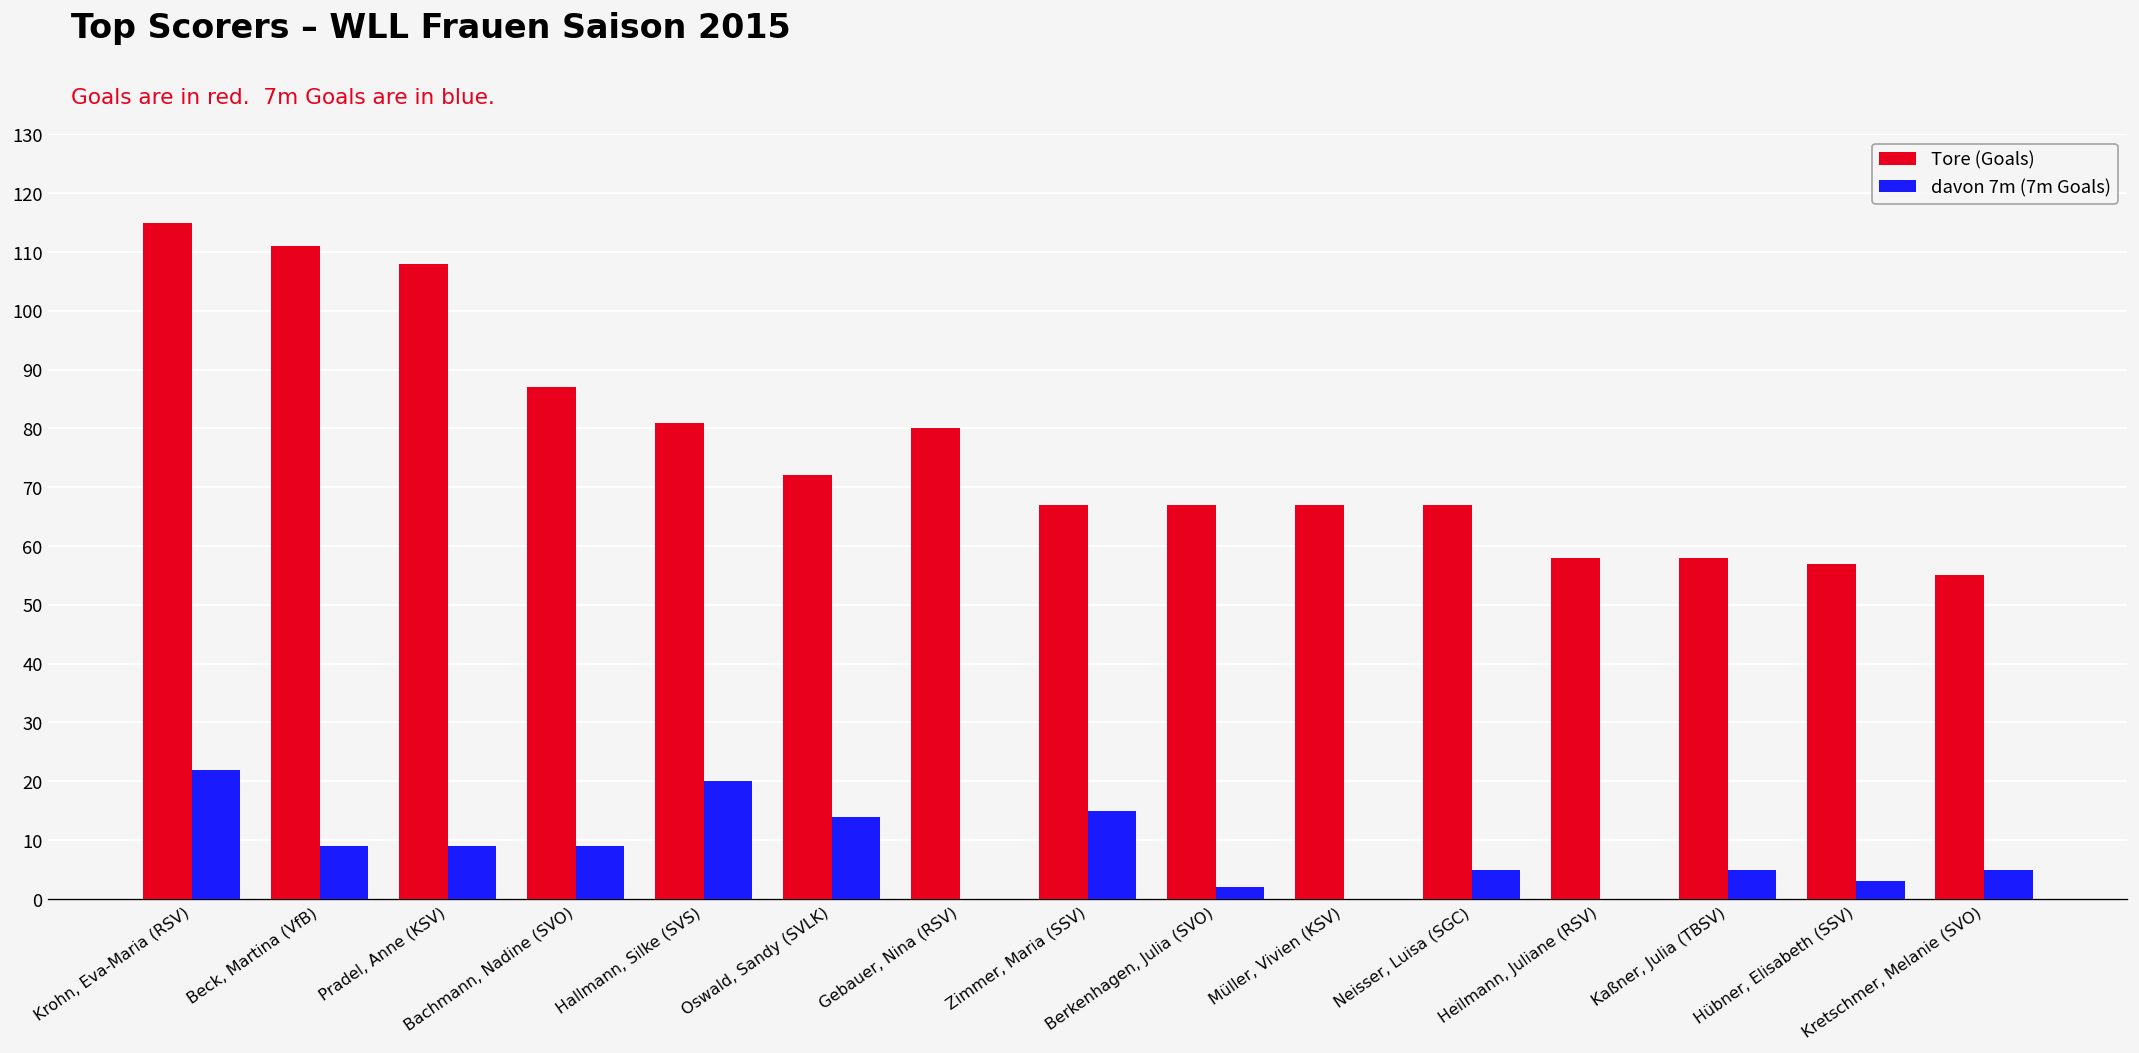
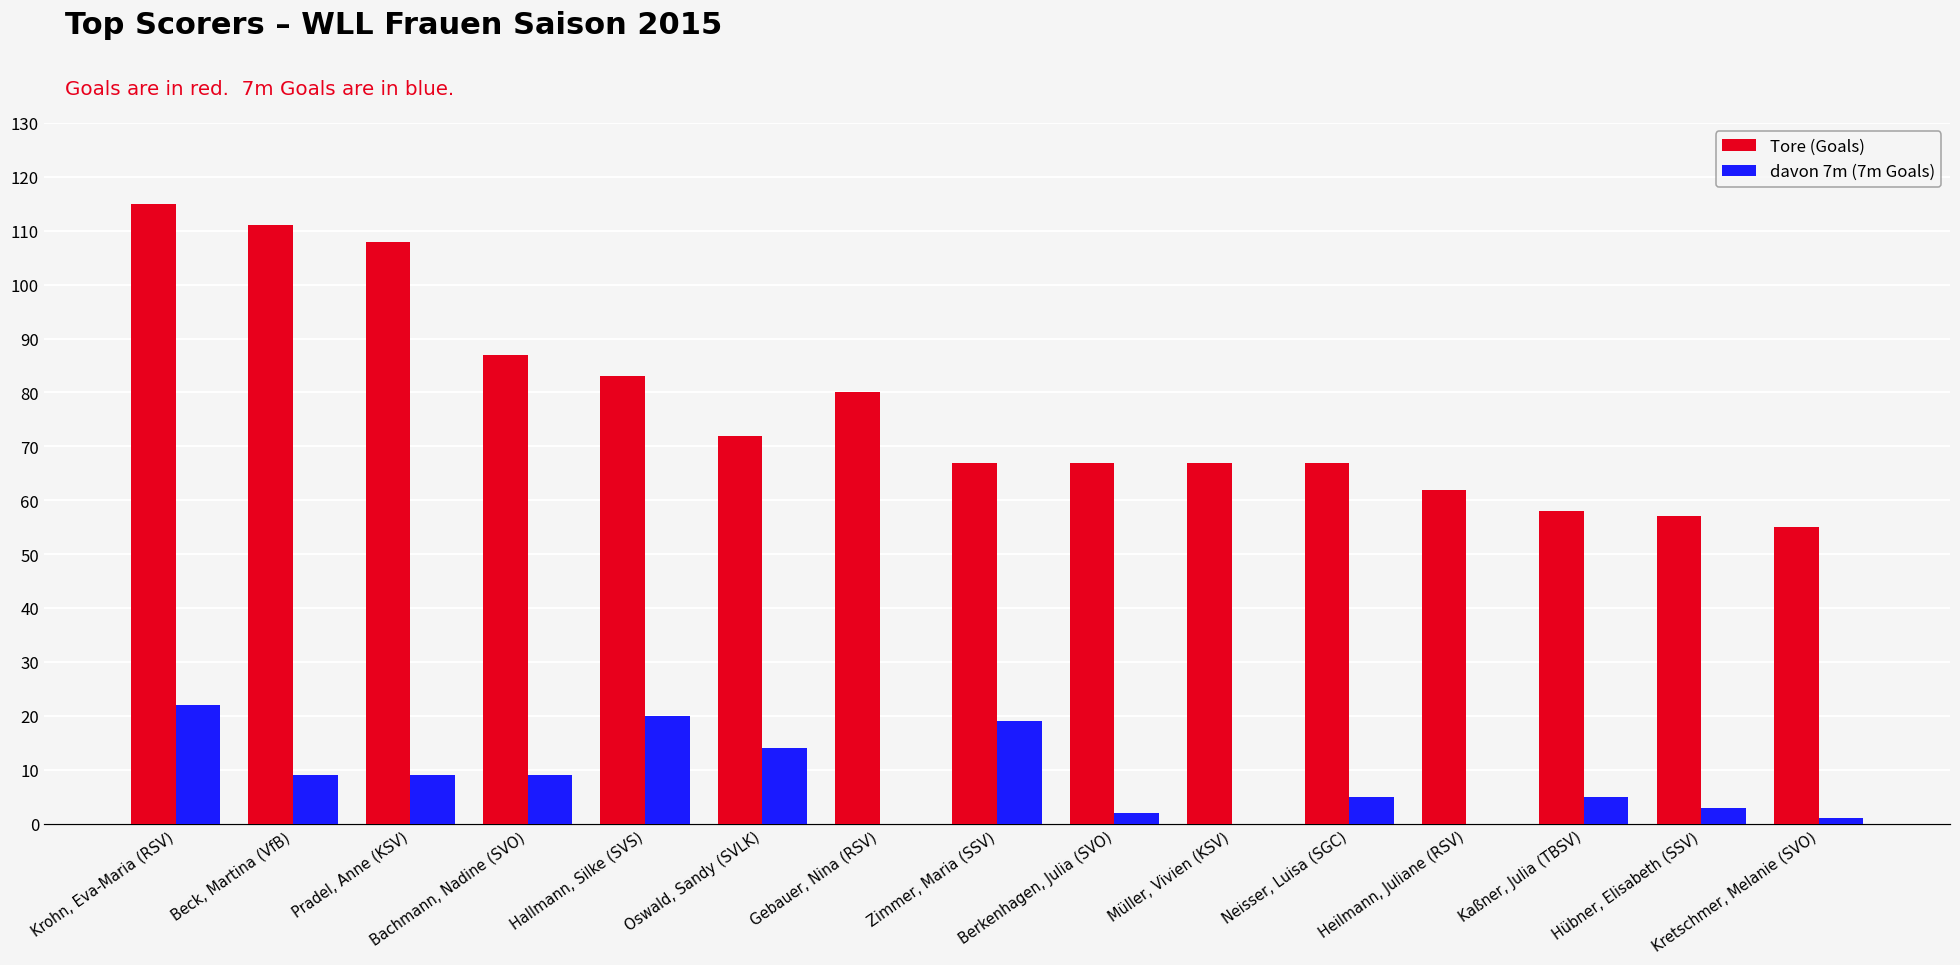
  {
    "Tore (Goals)": {
      "Krohn, Eva-Maria (RSV)": 115,
      "Beck, Martina (VfB)": 111,
      "Pradel, Anne (KSV)": 108,
      "Bachmann, Nadine (SVO)": 87,
-     "Hallmann, Silke (SVS)": 81,
+     "Hallmann, Silke (SVS)": 83,
      "Oswald, Sandy (SVLK)": 72,
      "Gebauer, Nina (RSV)": 80,
      "Zimmer, Maria (SSV)": 67,
      "Berkenhagen, Julia (SVO)": 67,
      "Müller, Vivien (KSV)": 67,
      "Neisser, Luisa (SGC)": 67,
-     "Heilmann, Juliane (RSV)": 58,
+     "Heilmann, Juliane (RSV)": 62,
      "Kaßner, Julia (TBSV)": 58,
      "Hübner, Elisabeth (SSV)": 57,
      "Kretschmer, Melanie (SVO)": 55
    },
    "davon 7m (7m Goals)": {
      "Krohn, Eva-Maria (RSV)": 22,
      "Beck, Martina (VfB)": 9,
      "Pradel, Anne (KSV)": 9,
      "Bachmann, Nadine (SVO)": 9,
      "Hallmann, Silke (SVS)": 20,
      "Oswald, Sandy (SVLK)": 14,
      "Gebauer, Nina (RSV)": 0,
-     "Zimmer, Maria (SSV)": 15,
+     "Zimmer, Maria (SSV)": 19,
      "Berkenhagen, Julia (SVO)": 2,
      "Müller, Vivien (KSV)": 0,
      "Neisser, Luisa (SGC)": 5,
      "Heilmann, Juliane (RSV)": 0,
      "Kaßner, Julia (TBSV)": 5,
      "Hübner, Elisabeth (SSV)": 3,
-     "Kretschmer, Melanie (SVO)": 5
+     "Kretschmer, Melanie (SVO)": 1
    }
  }
